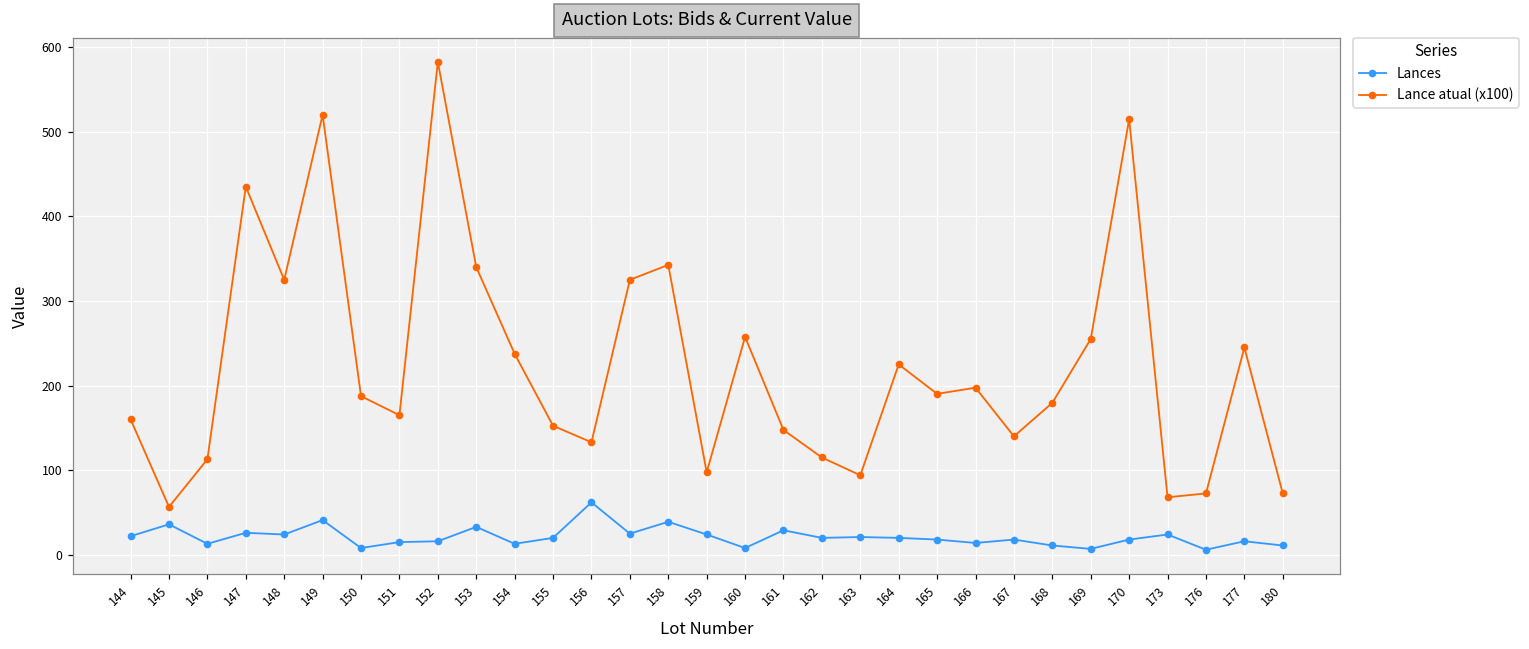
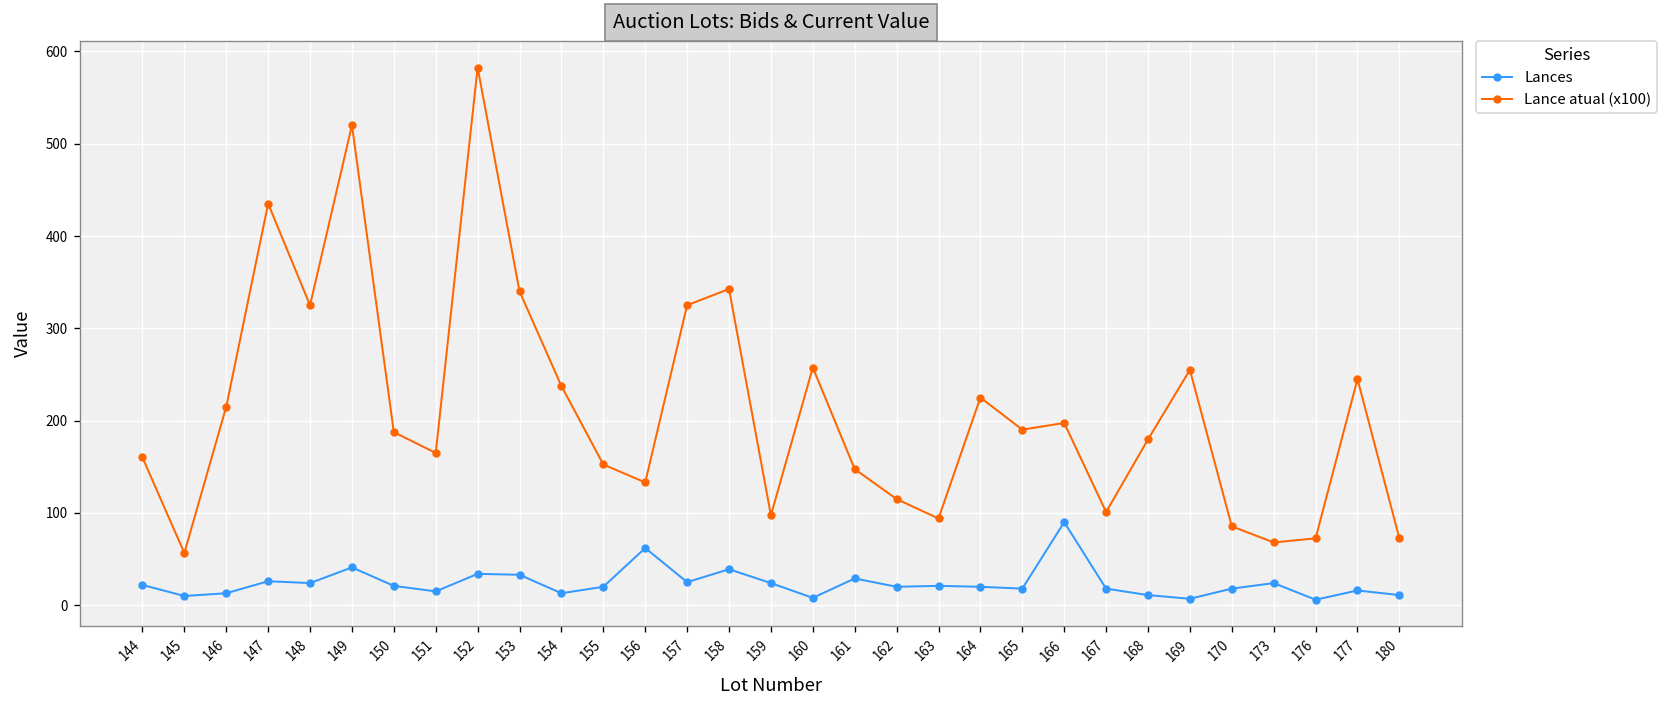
  {
    "Lances": {
      "144": 20,
-     "145": 40,
+     "145": 10,
      "146": 10,
      "147": 30,
      "148": 20,
      "149": 40,
-     "150": 10,
+     "150": 20,
      "151": 20,
-     "152": 20,
+     "152": 30,
      "153": 30,
      "154": 10,
      "155": 20,
      "156": 60,
      "157": 30,
      "158": 40,
      "159": 20,
      "160": 10,
      "161": 30,
      "162": 20,
      "163": 20,
      "164": 20,
      "165": 20,
-     "166": 10,
+     "166": 90,
      "167": 20,
      "168": 10,
      "169": 10,
      "170": 20,
      "173": 20,
      "176": 10,
      "177": 20,
      "180": 10
    },
    "Lance atual (x100)": {
      "144": 160,
      "145": 60,
-     "146": 110,
+     "146": 220,
      "147": 440,
      "148": 330,
      "149": 520,
      "150": 190,
      "151": 170,
      "152": 580,
      "153": 340,
      "154": 240,
      "155": 150,
      "156": 130,
      "157": 330,
      "158": 340,
      "159": 100,
      "160": 260,
      "161": 150,
      "162": 120,
      "163": 90,
      "164": 230,
      "165": 190,
      "166": 200,
-     "167": 140,
+     "167": 100,
      "168": 180,
      "169": 260,
-     "170": 510,
+     "170": 90,
      "173": 70,
      "176": 70,
      "177": 250,
      "180": 70
    }
  }
